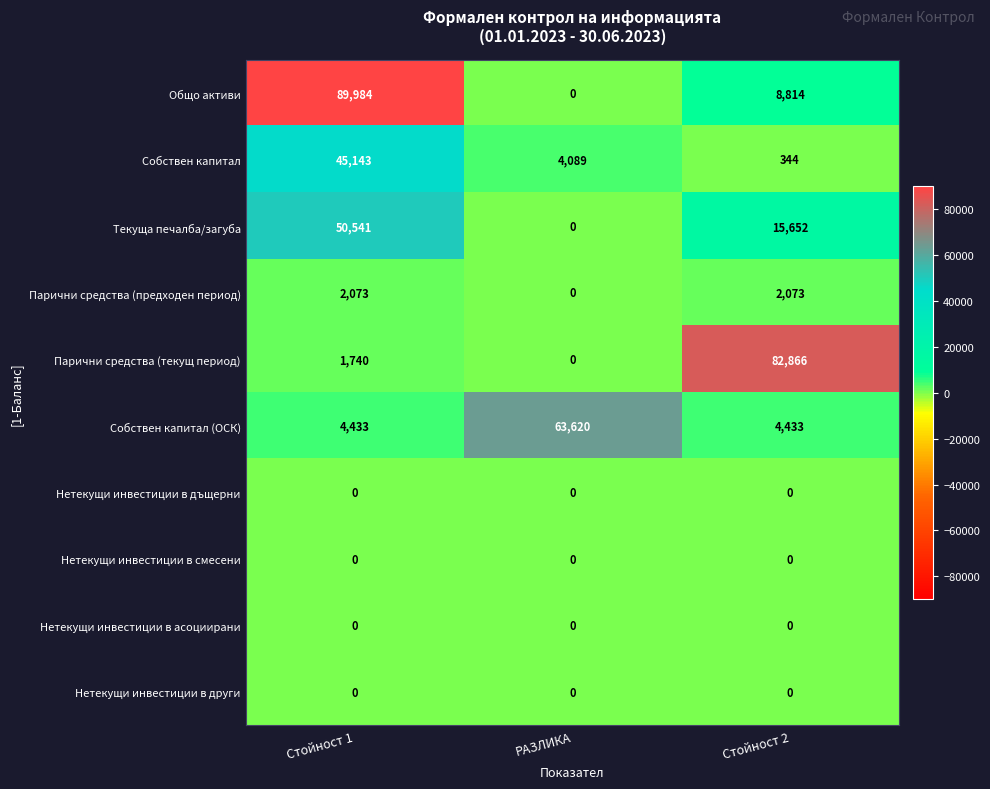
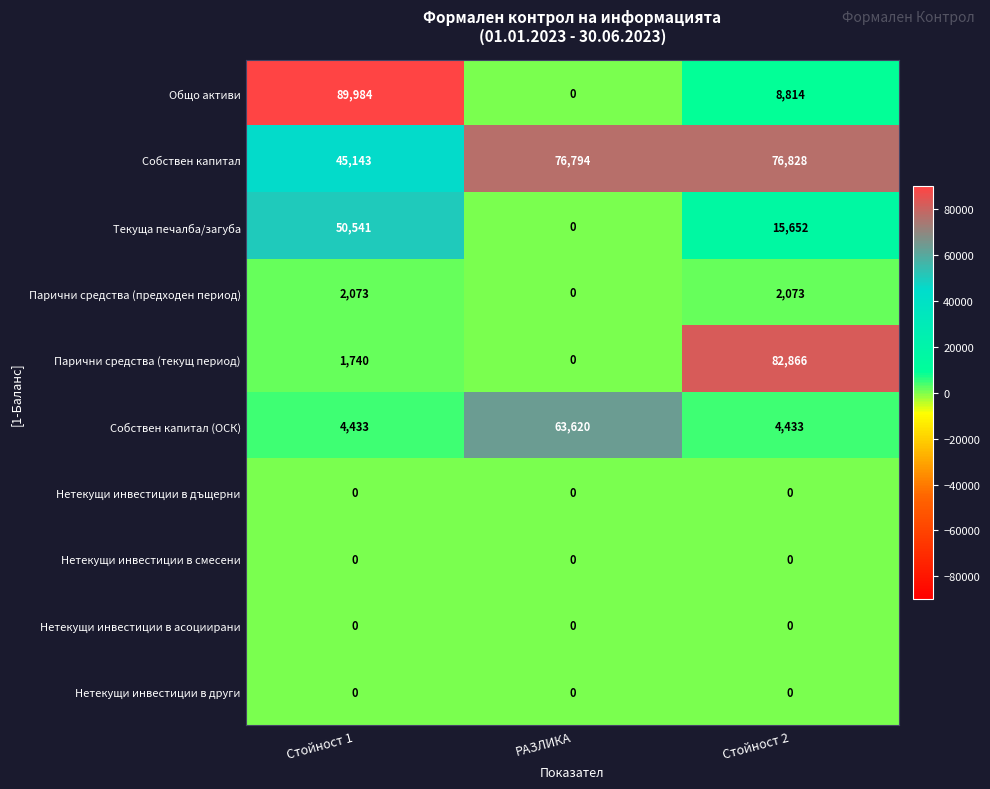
  {
    "Общо активи": {
      "Стойност 1": "89,984",
      "РАЗЛИКА": "0",
      "Стойност 2": "8,814"
    },
    "Собствен капитал": {
      "Стойност 1": "45,143",
-     "РАЗЛИКА": "4,089",
-     "Стойност 2": "344"
+     "РАЗЛИКА": "76,794",
+     "Стойност 2": "76,828"
    },
    "Текуща печалба/загуба": {
      "Стойност 1": "50,541",
      "РАЗЛИКА": "0",
      "Стойност 2": "15,652"
    },
    "Парични средства (предходен период)": {
      "Стойност 1": "2,073",
      "РАЗЛИКА": "0",
      "Стойност 2": "2,073"
    },
    "Парични средства (текущ период)": {
      "Стойност 1": "1,740",
      "РАЗЛИКА": "0",
      "Стойност 2": "82,866"
    },
    "Собствен капитал (ОСК)": {
      "Стойност 1": "4,433",
      "РАЗЛИКА": "63,620",
      "Стойност 2": "4,433"
    },
    "Нетекущи инвестиции в дъщерни": {
      "Стойност 1": "0",
      "РАЗЛИКА": "0",
      "Стойност 2": "0"
    },
    "Нетекущи инвестиции в смесени": {
      "Стойност 1": "0",
      "РАЗЛИКА": "0",
      "Стойност 2": "0"
    },
    "Нетекущи инвестиции в асоциирани": {
      "Стойност 1": "0",
      "РАЗЛИКА": "0",
      "Стойност 2": "0"
    },
    "Нетекущи инвестиции в други": {
      "Стойност 1": "0",
      "РАЗЛИКА": "0",
      "Стойност 2": "0"
    }
  }
